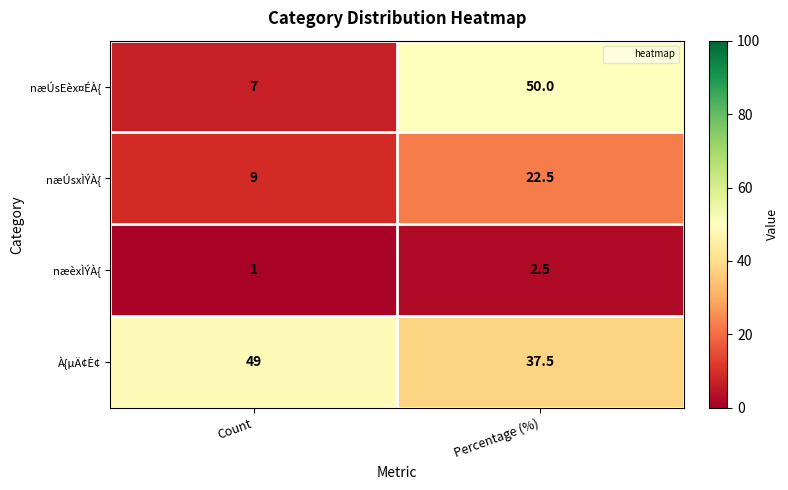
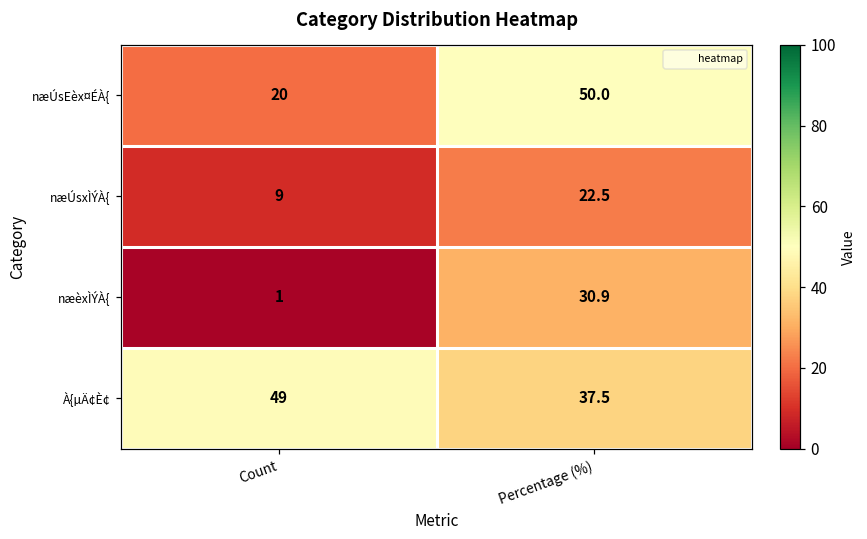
  {
    "næÚsEèx¤ÉÀ{": {
-     "Count": 7,
+     "Count": 20,
      "Percentage (%)": 50.0
    },
    "næÚsxÌÝÀ{": {
      "Count": 9,
      "Percentage (%)": 22.5
    },
    "næèxÌÝÀ{": {
      "Count": 1,
-     "Percentage (%)": 2.5
+     "Percentage (%)": 30.9
    },
    "À{µÄ¢È¢": {
      "Count": 49,
      "Percentage (%)": 37.5
    }
  }
